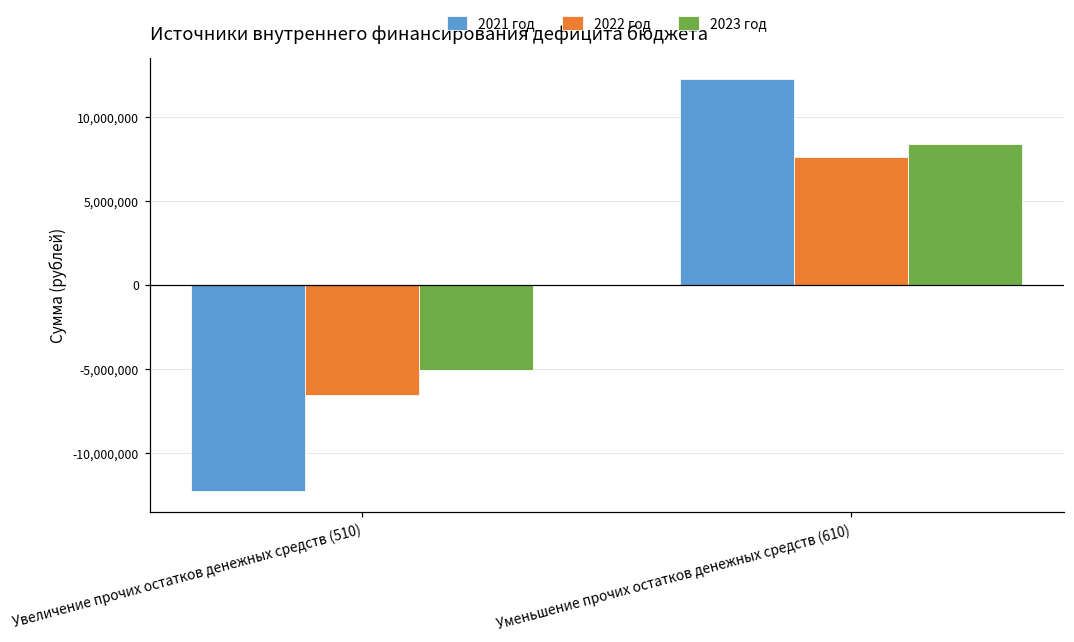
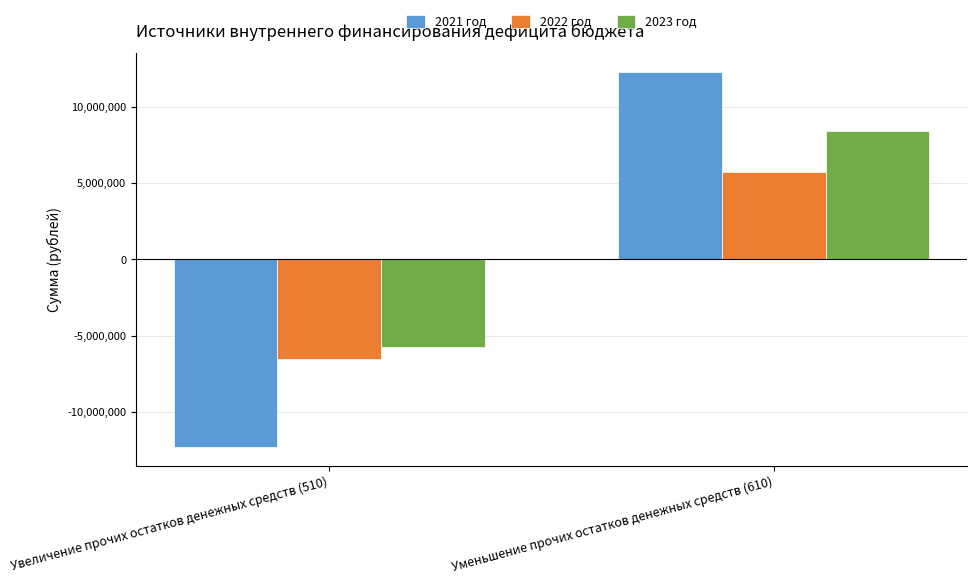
  {
    "2021 год": {
      "Увеличение прочих остатков денежных средств (510)": "-12,300,000",
      "Уменьшение прочих остатков денежных средств (610)": "12,300,000"
    },
    "2022 год": {
      "Увеличение прочих остатков денежных средств (510)": "-6,600,000",
-     "Уменьшение прочих остатков денежных средств (610)": "7,600,000"
+     "Уменьшение прочих остатков денежных средств (610)": "5,800,000"
    },
    "2023 год": {
-     "Увеличение прочих остатков денежных средств (510)": "-5,100,000",
+     "Увеличение прочих остатков денежных средств (510)": "-5,800,000",
      "Уменьшение прочих остатков денежных средств (610)": "8,400,000"
    }
  }
